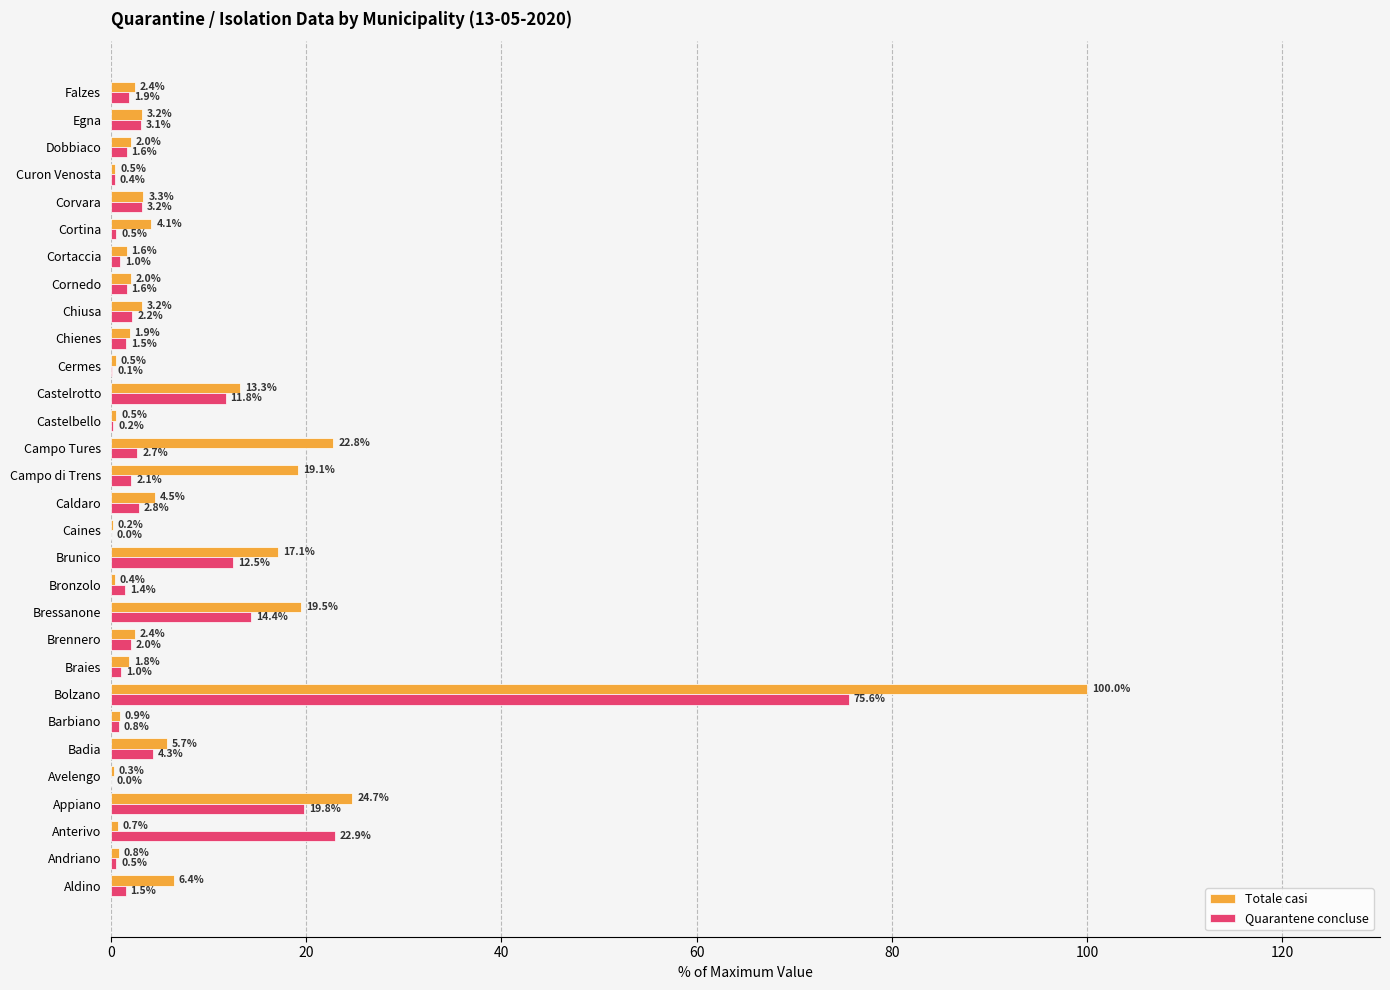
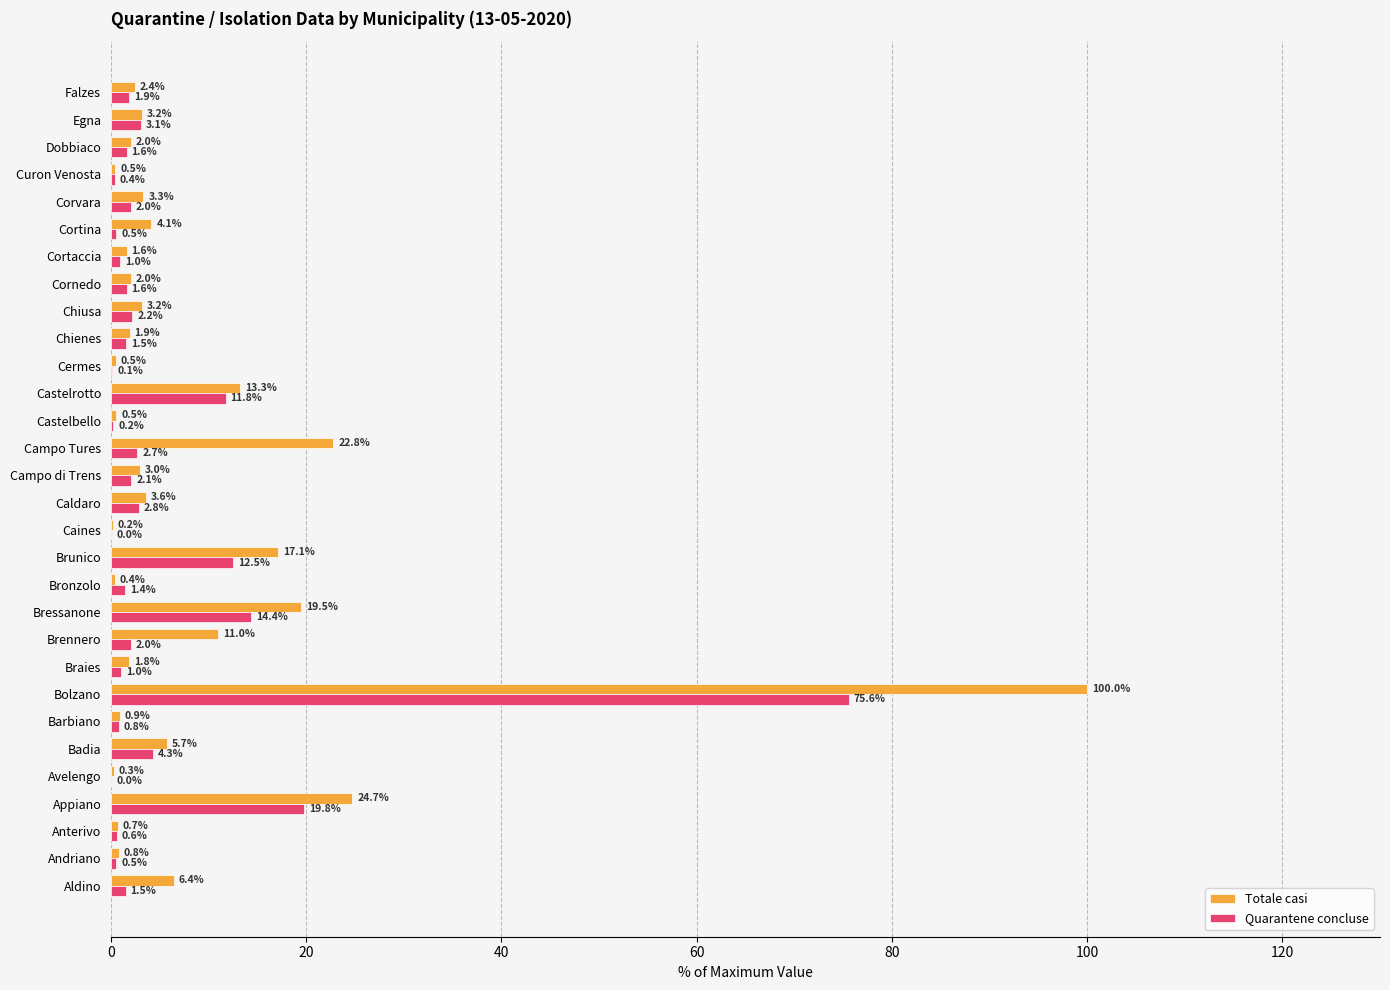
  {
    "Totale casi": {
      "Falzes": "2.4%",
      "Egna": "3.2%",
      "Dobbiaco": "2.0%",
      "Curon Venosta": "0.5%",
      "Corvara": "3.3%",
      "Cortina": "4.1%",
      "Cortaccia": "1.6%",
      "Cornedo": "2.0%",
      "Chiusa": "3.2%",
      "Chienes": "1.9%",
      "Cermes": "0.5%",
      "Castelrotto": "13.3%",
      "Castelbello": "0.5%",
      "Campo Tures": "22.8%",
-     "Campo di Trens": "19.1%",
-     "Caldaro": "4.5%",
+     "Campo di Trens": "3.0%",
+     "Caldaro": "3.6%",
      "Caines": "0.2%",
      "Brunico": "17.1%",
      "Bronzolo": "0.4%",
      "Bressanone": "19.5%",
-     "Brennero": "2.4%",
+     "Brennero": "11.0%",
      "Braies": "1.8%",
      "Bolzano": "100.0%",
      "Barbiano": "0.9%",
      "Badia": "5.7%",
      "Avelengo": "0.3%",
      "Appiano": "24.7%",
      "Anterivo": "0.7%",
      "Andriano": "0.8%",
      "Aldino": "6.4%"
    },
    "Quarantene concluse": {
      "Falzes": "1.9%",
      "Egna": "3.1%",
      "Dobbiaco": "1.6%",
      "Curon Venosta": "0.4%",
-     "Corvara": "3.2%",
+     "Corvara": "2.0%",
      "Cortina": "0.5%",
      "Cortaccia": "1.0%",
      "Cornedo": "1.6%",
      "Chiusa": "2.2%",
      "Chienes": "1.5%",
      "Cermes": "0.1%",
      "Castelrotto": "11.8%",
      "Castelbello": "0.2%",
      "Campo Tures": "2.7%",
      "Campo di Trens": "2.1%",
      "Caldaro": "2.8%",
      "Caines": "0.0%",
      "Brunico": "12.5%",
      "Bronzolo": "1.4%",
      "Bressanone": "14.4%",
      "Brennero": "2.0%",
      "Braies": "1.0%",
      "Bolzano": "75.6%",
      "Barbiano": "0.8%",
      "Badia": "4.3%",
      "Avelengo": "0.0%",
      "Appiano": "19.8%",
-     "Anterivo": "22.9%",
+     "Anterivo": "0.6%",
      "Andriano": "0.5%",
      "Aldino": "1.5%"
    }
  }
